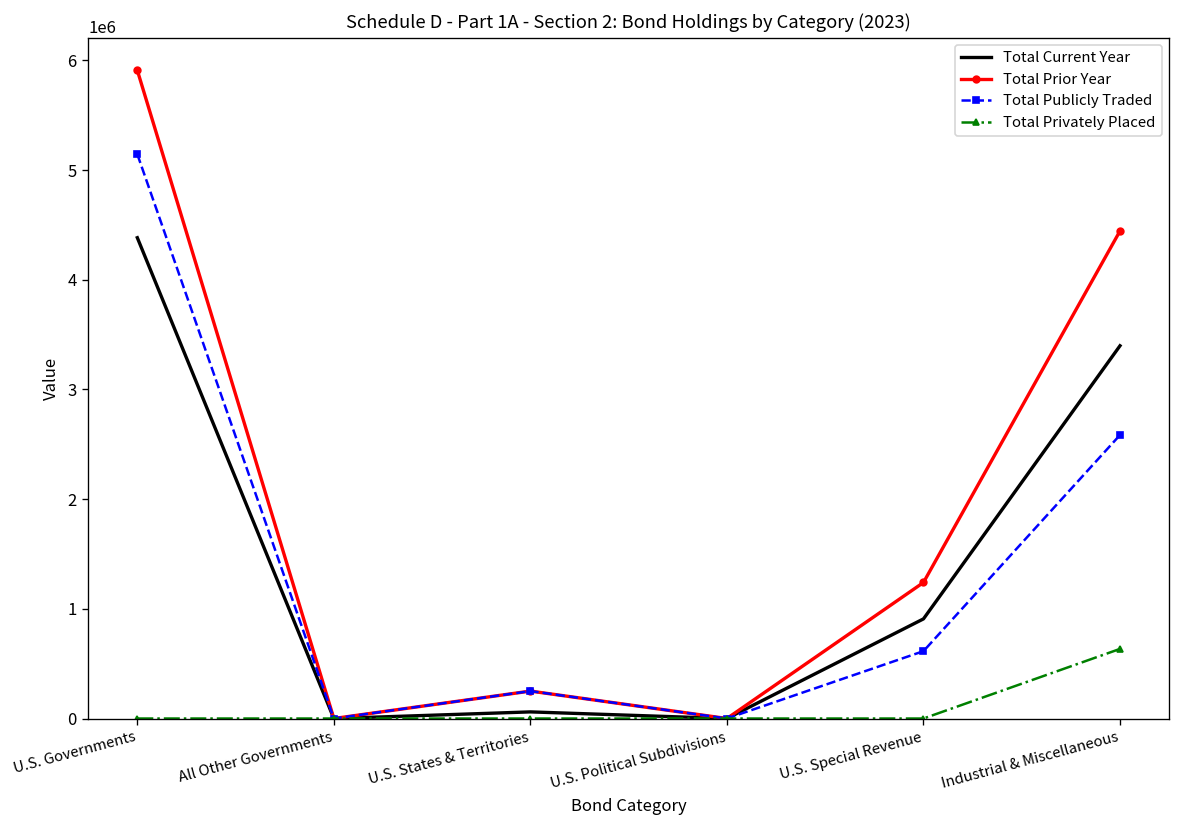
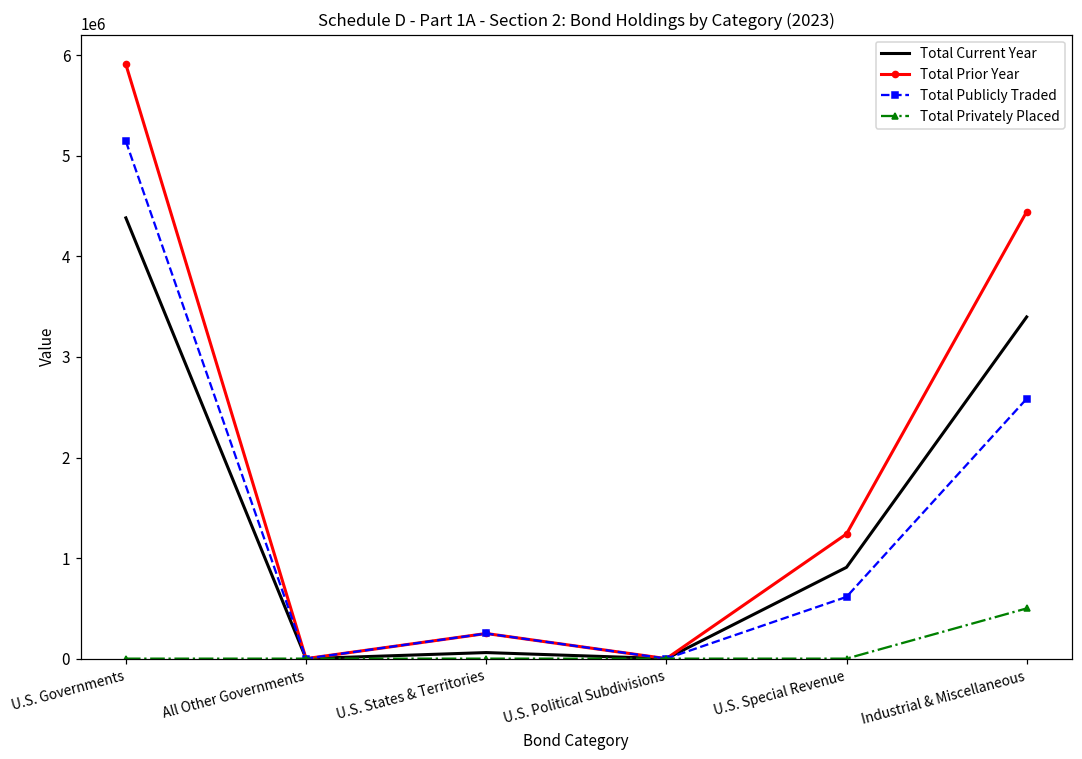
  {
    "Total Current Year": {
      "U.S. Governments": 4400000,
      "U.S. States & Territories": 100000,
      "U.S. Special Revenue": 900000,
      "Industrial & Miscellaneous": 3400000
    },
    "Total Prior Year": {
      "U.S. Governments": 5900000,
      "U.S. Special Revenue": 1200000,
      "Industrial & Miscellaneous": 4400000
    },
    "Total Publicly Traded": {
      "U.S. Governments": 5100000,
      "U.S. Special Revenue": 600000,
      "Industrial & Miscellaneous": 2600000
    },
    "Total Privately Placed": {
      "U.S. Governments": 0,
      "U.S. States & Territories": 0,
      "U.S. Special Revenue": 0,
-     "Industrial & Miscellaneous": 600000
+     "Industrial & Miscellaneous": 500000
    }
  }
